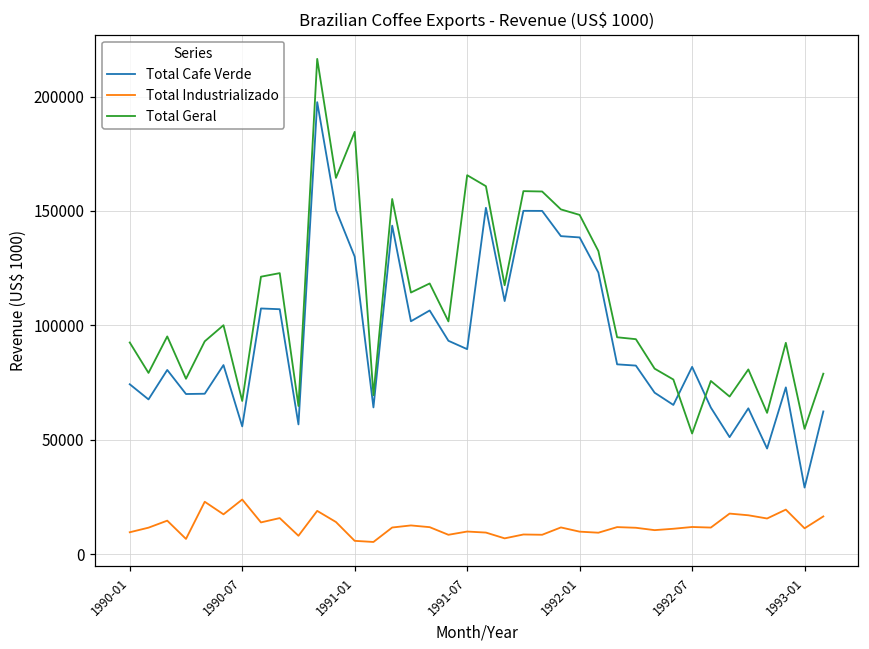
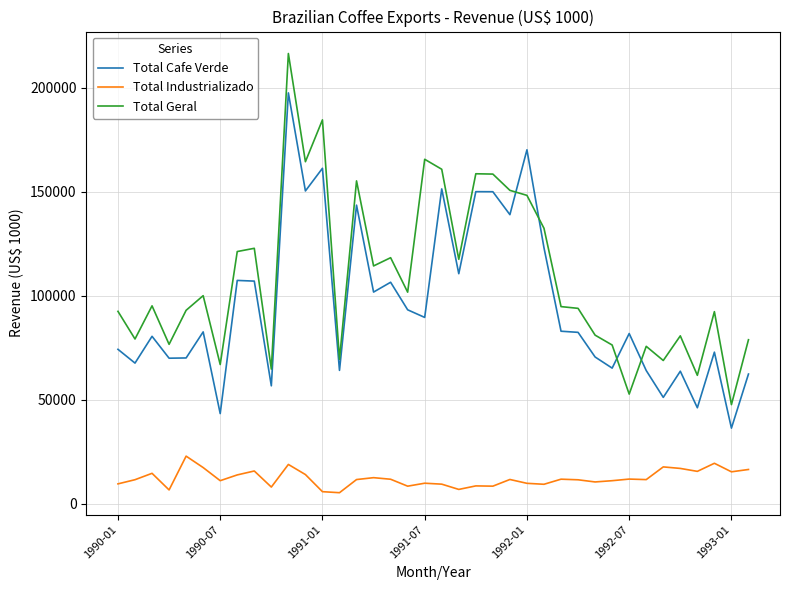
  {
    "Total Cafe Verde": {
      "1990-01": 74000,
-     "1990-07": 56000,
-     "1991-01": 130000,
+     "1990-07": 43000,
+     "1991-01": 161000,
      "1991-07": 90000,
-     "1992-01": 138000,
+     "1992-01": 170000,
      "1992-07": 82000,
-     "1993-01": 29000
+     "1993-01": 36000
    },
    "Total Industrializado": {
      "1990-01": 10000,
-     "1990-07": 24000,
+     "1990-07": 11000,
      "1991-01": 6000,
      "1991-07": 10000,
      "1992-01": 10000,
      "1992-07": 12000,
-     "1993-01": 11000
+     "1993-01": 15000
    },
    "Total Geral": {
      "1990-01": 93000,
      "1990-07": 67000,
      "1991-01": 185000,
      "1991-07": 166000,
      "1992-01": 148000,
      "1992-07": 53000,
-     "1993-01": 55000
+     "1993-01": 48000
    }
  }
